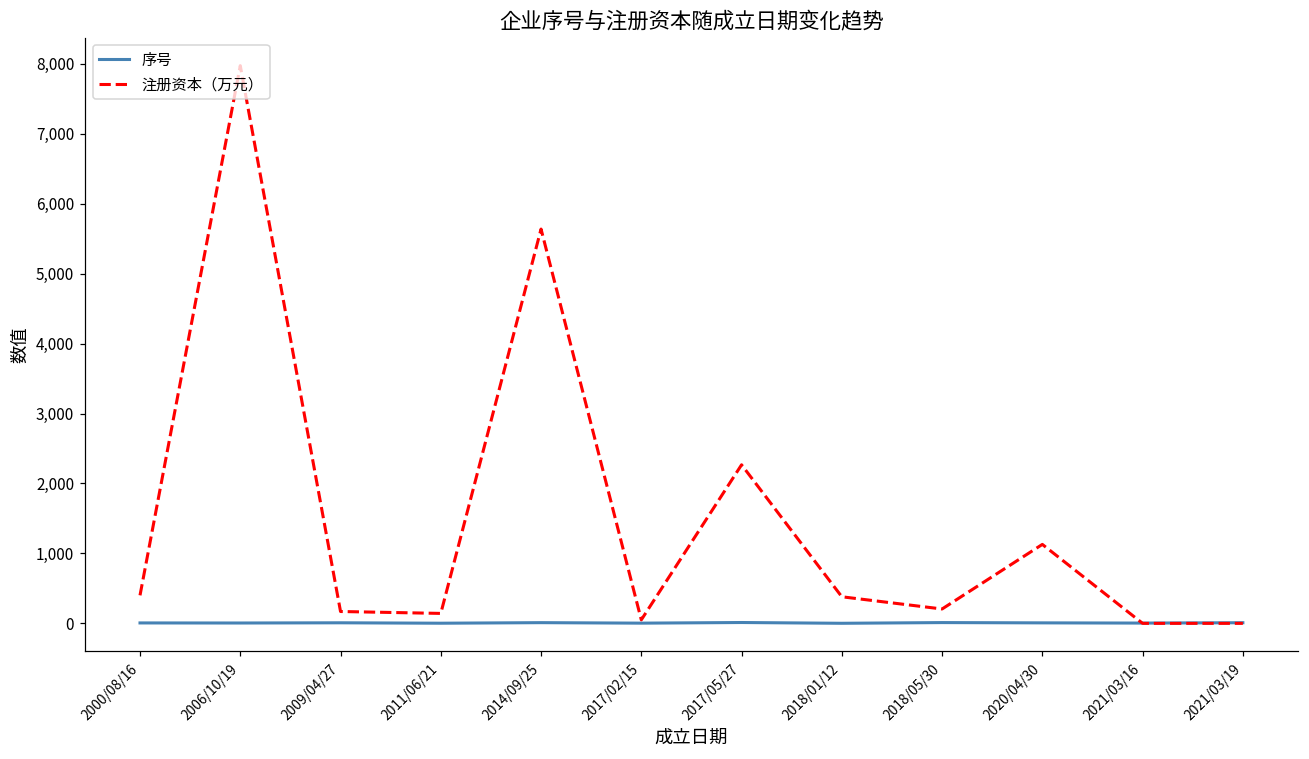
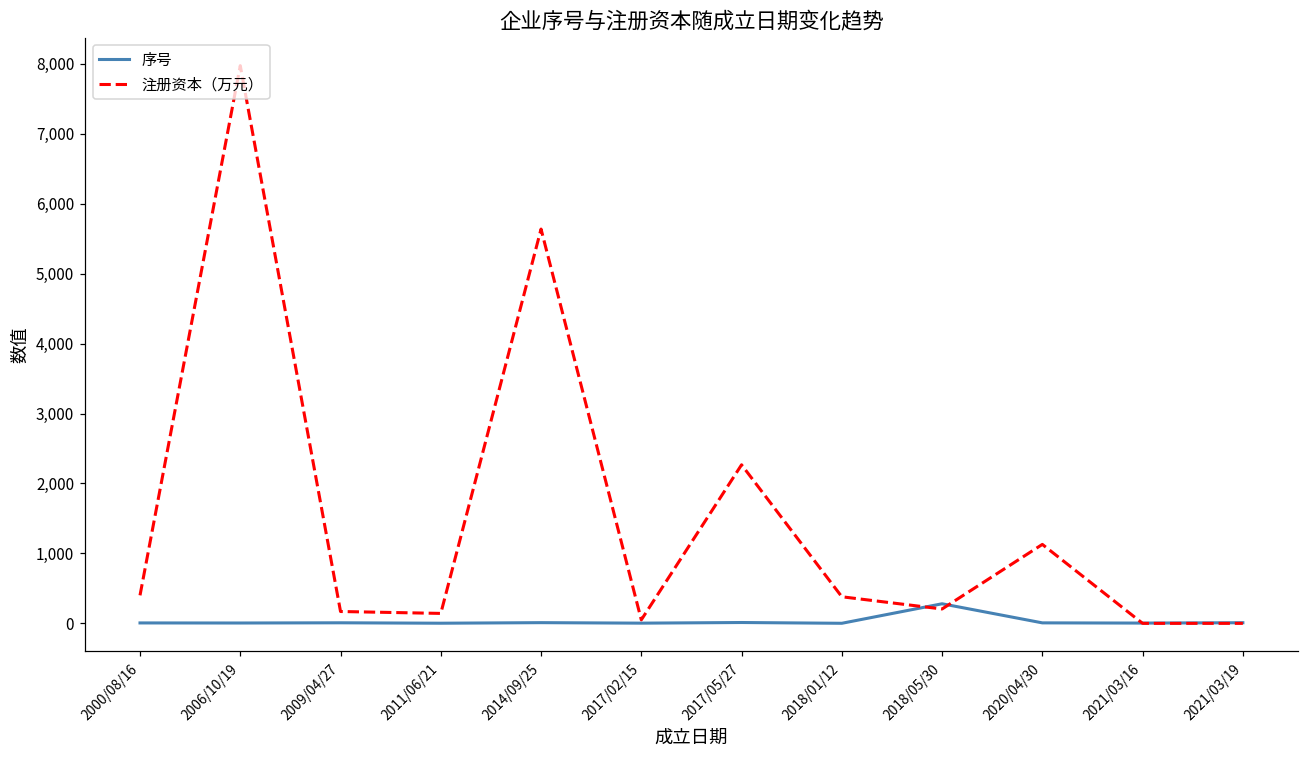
  {
    "序号": {
      "2000/08/16": "0",
      "2006/10/19": "0",
      "2009/04/27": "0",
      "2011/06/21": "0",
      "2014/09/25": "0",
      "2017/02/15": "0",
      "2017/05/27": "0",
      "2018/01/12": "0",
-     "2018/05/30": "0",
+     "2018/05/30": "300",
      "2020/04/30": "0"
    },
    "注册资本（万元）": {
      "2000/08/16": "400",
      "2009/04/27": "200",
      "2011/06/21": "100",
      "2014/09/25": "5,600",
      "2017/02/15": "100",
      "2017/05/27": "2,300",
      "2018/01/12": "400",
      "2018/05/30": "200",
      "2020/04/30": "1,100"
    }
  }
